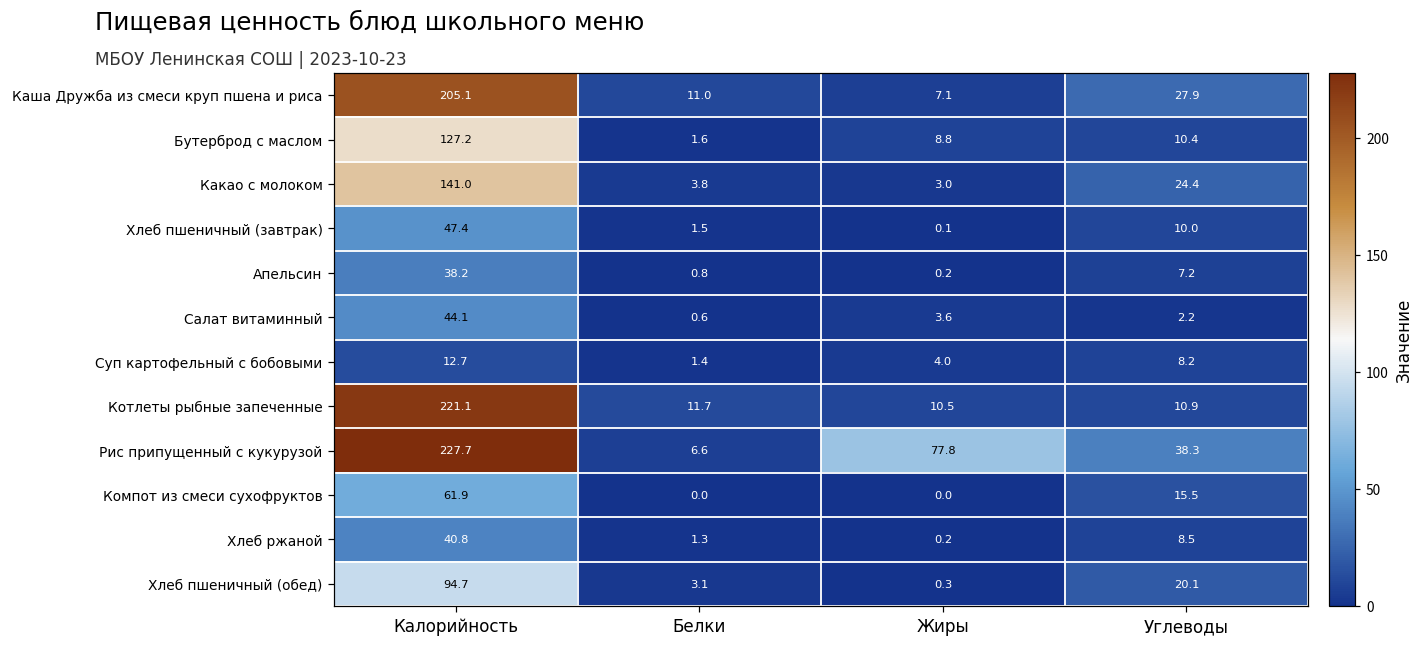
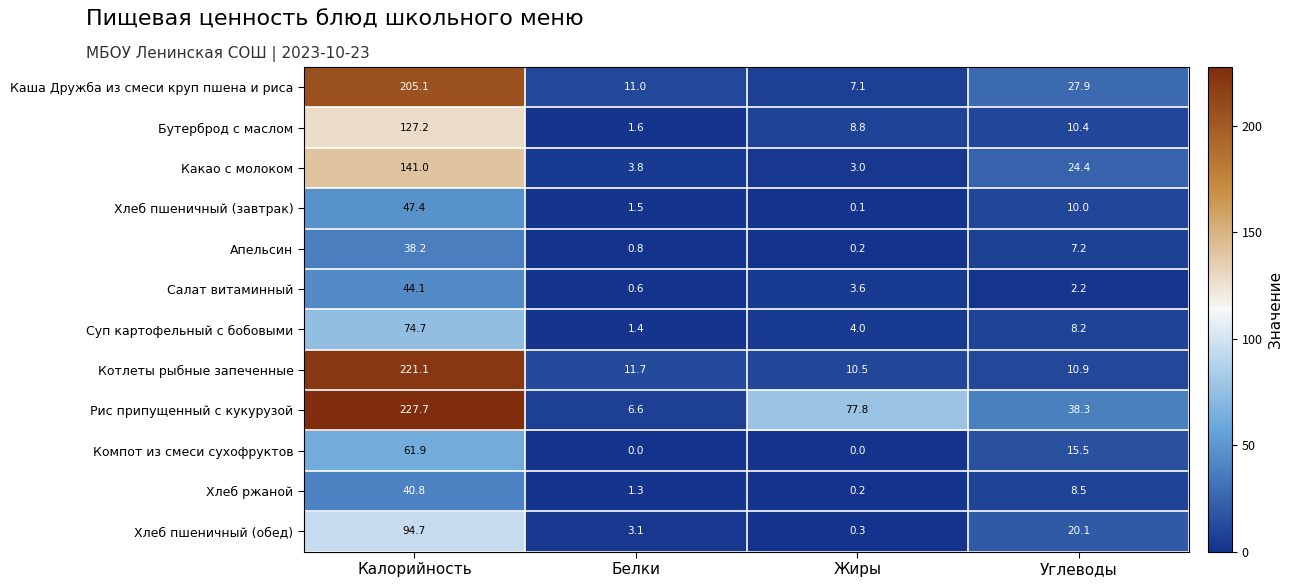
  {
    "Каша Дружба из смеси круп пшена и риса": {
      "Калорийность": 205.1,
      "Белки": 11.0,
      "Жиры": 7.1,
      "Углеводы": 27.9
    },
    "Бутерброд с маслом": {
      "Калорийность": 127.2,
      "Белки": 1.6,
      "Жиры": 8.8,
      "Углеводы": 10.4
    },
    "Какао с молоком": {
      "Калорийность": 141.0,
      "Белки": 3.8,
      "Жиры": 3.0,
      "Углеводы": 24.4
    },
    "Хлеб пшеничный (завтрак)": {
      "Калорийность": 47.4,
      "Белки": 1.5,
      "Жиры": 0.1,
      "Углеводы": 10.0
    },
    "Апельсин": {
      "Калорийность": 38.2,
      "Белки": 0.8,
      "Жиры": 0.2,
      "Углеводы": 7.2
    },
    "Салат витаминный": {
      "Калорийность": 44.1,
      "Белки": 0.6,
      "Жиры": 3.6,
      "Углеводы": 2.2
    },
    "Суп картофельный с бобовыми": {
-     "Калорийность": 12.7,
+     "Калорийность": 74.7,
      "Белки": 1.4,
      "Жиры": 4.0,
      "Углеводы": 8.2
    },
    "Котлеты рыбные запеченные": {
      "Калорийность": 221.1,
      "Белки": 11.7,
      "Жиры": 10.5,
      "Углеводы": 10.9
    },
    "Рис припущенный с кукурузой": {
      "Калорийность": 227.7,
      "Белки": 6.6,
      "Жиры": 77.8,
      "Углеводы": 38.3
    },
    "Компот из смеси сухофруктов": {
      "Калорийность": 61.9,
      "Белки": 0.0,
      "Жиры": 0.0,
      "Углеводы": 15.5
    },
    "Хлеб ржаной": {
      "Калорийность": 40.8,
      "Белки": 1.3,
      "Жиры": 0.2,
      "Углеводы": 8.5
    },
    "Хлеб пшеничный (обед)": {
      "Калорийность": 94.7,
      "Белки": 3.1,
      "Жиры": 0.3,
      "Углеводы": 20.1
    }
  }
